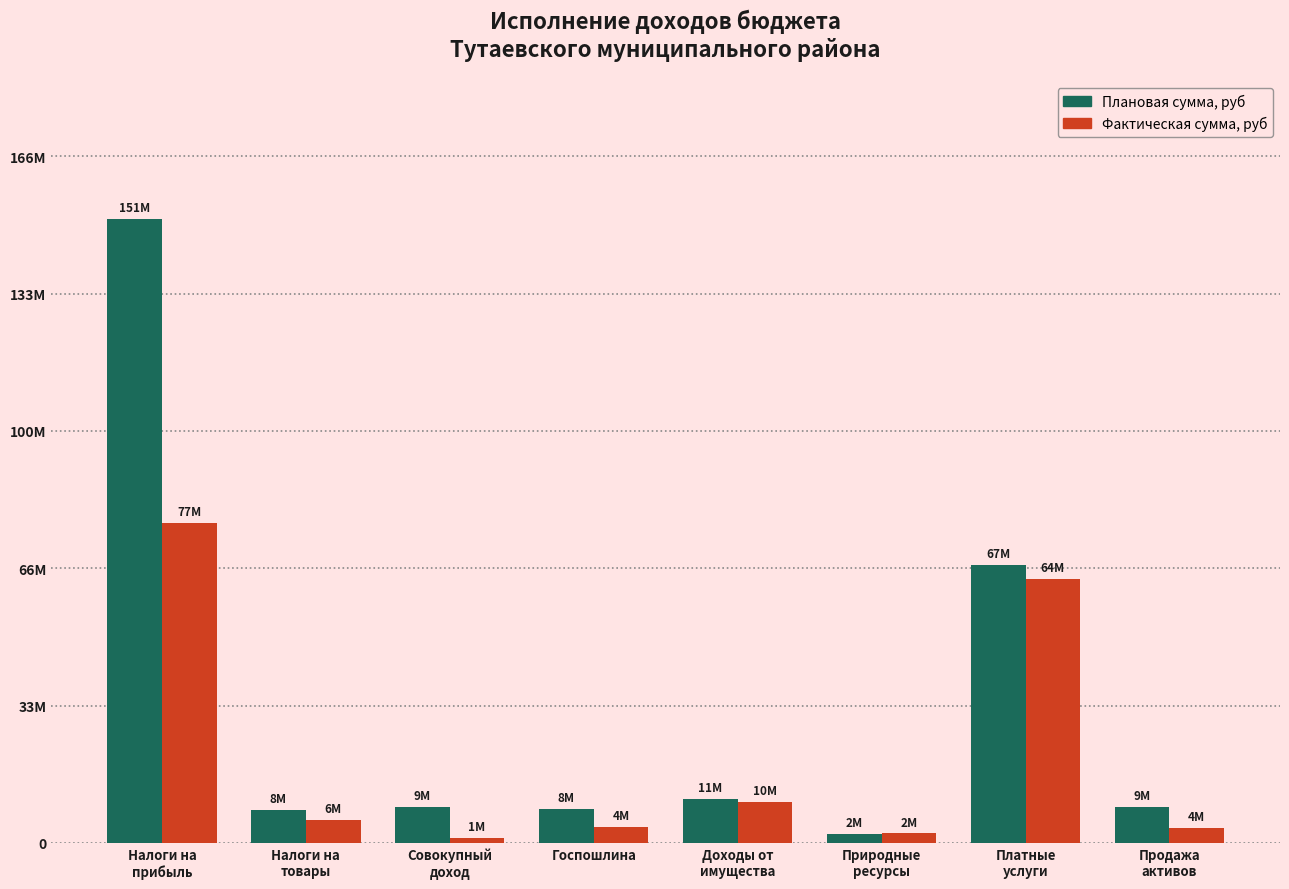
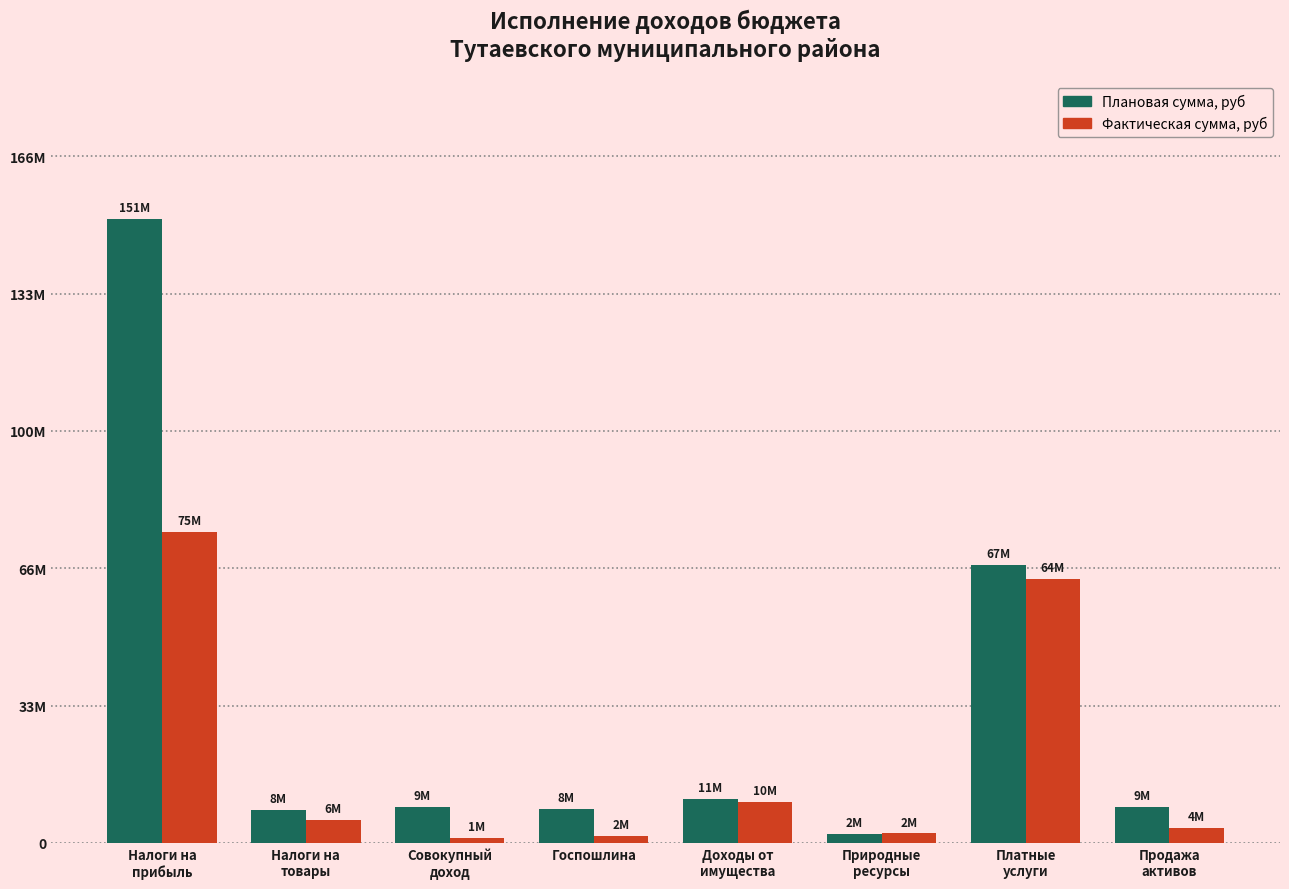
  {
    "Плановая сумма, руб": {
      "Налоги на прибыль": "151M",
      "Налоги на товары": "8M",
      "Совокупный доход": "9M",
      "Госпошлина": "8M",
      "Доходы от имущества": "11M",
      "Природные ресурсы": "2M",
      "Платные услуги": "67M",
      "Продажа активов": "9M"
    },
    "Фактическая сумма, руб": {
-     "Налоги на прибыль": "77M",
+     "Налоги на прибыль": "75M",
      "Налоги на товары": "6M",
      "Совокупный доход": "1M",
-     "Госпошлина": "4M",
+     "Госпошлина": "2M",
      "Доходы от имущества": "10M",
      "Природные ресурсы": "2M",
      "Платные услуги": "64M",
      "Продажа активов": "4M"
    }
  }
